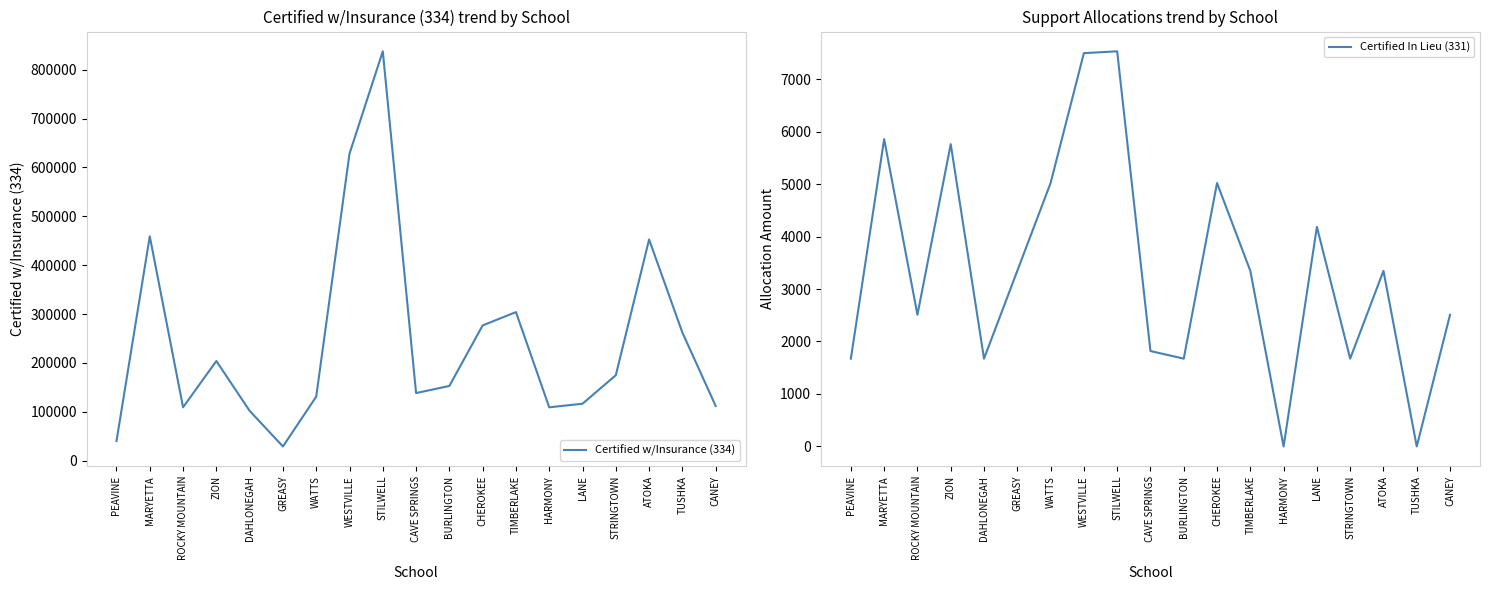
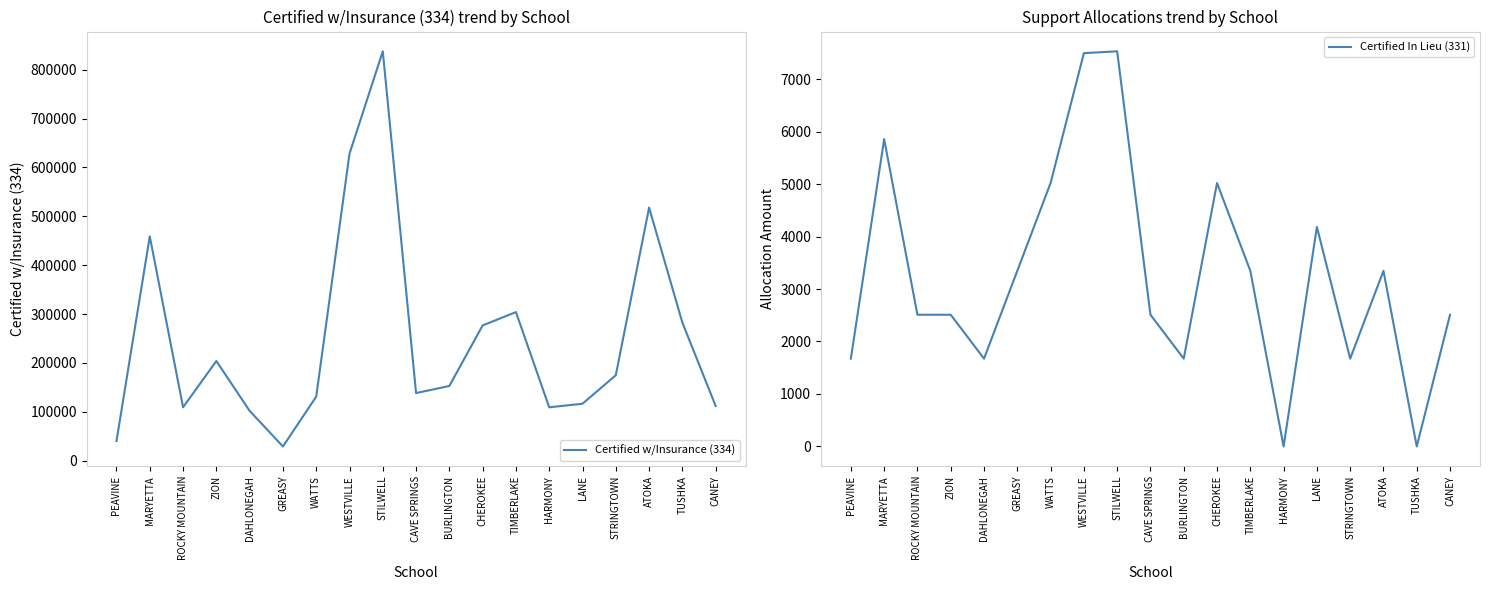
  {
    "Certified w/Insurance (334) trend by School": {
      "PEAVINE": 40000,
      "MARYETTA": 460000,
      "ROCKY MOUNTAIN": 110000,
      "ZION": 200000,
      "DAHLONEGAH": 100000,
      "GREASY": 30000,
      "WATTS": 130000,
      "WESTVILLE": 630000,
      "STILWELL": 840000,
      "CAVE SPRINGS": 140000,
      "BURLINGTON": 150000,
      "CHEROKEE": 280000,
      "TIMBERLAKE": 300000,
      "HARMONY": 110000,
      "LANE": 120000,
      "STRINGTOWN": 170000,
-     "ATOKA": 450000,
-     "TUSHKA": 260000,
+     "ATOKA": 520000,
+     "TUSHKA": 280000,
      "CANEY": 110000
    },
    "Support Allocations trend by School": {
      "PEAVINE": 1700,
      "MARYETTA": 5900,
      "ROCKY MOUNTAIN": 2500,
-     "ZION": 5800,
+     "ZION": 2500,
      "DAHLONEGAH": 1700,
      "GREASY": 3300,
      "WATTS": 5000,
      "WESTVILLE": 7500,
      "STILWELL": 7500,
-     "CAVE SPRINGS": 1800,
+     "CAVE SPRINGS": 2500,
      "BURLINGTON": 1700,
      "CHEROKEE": 5000,
      "TIMBERLAKE": 3300,
      "HARMONY": 0,
      "LANE": 4200,
      "STRINGTOWN": 1700,
      "ATOKA": 3300,
      "TUSHKA": 0,
      "CANEY": 2500
    }
  }
